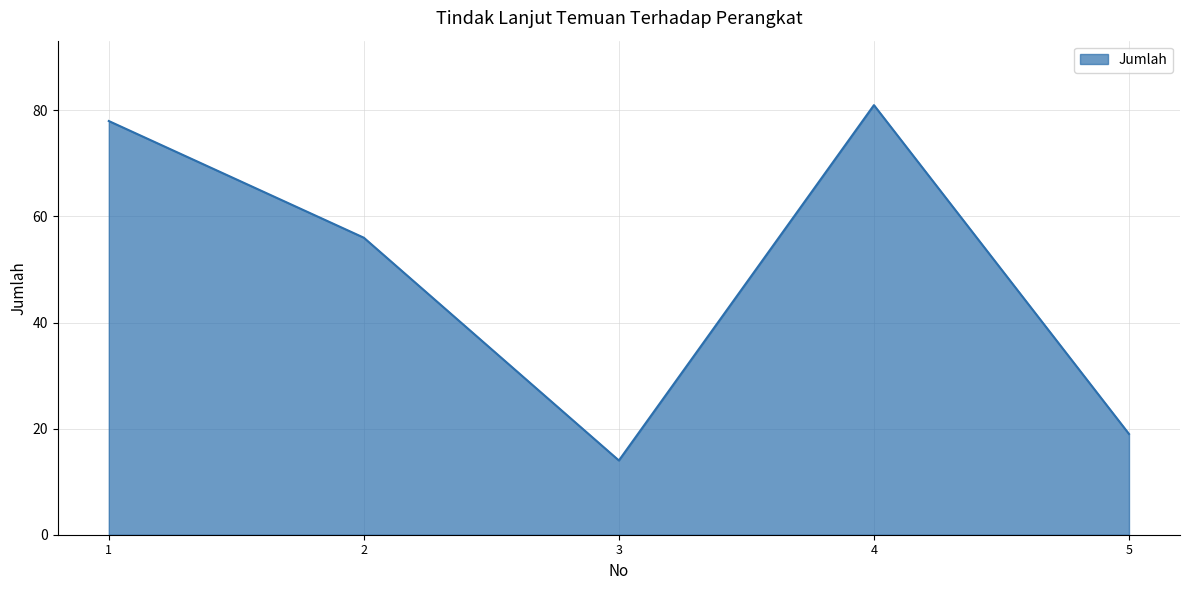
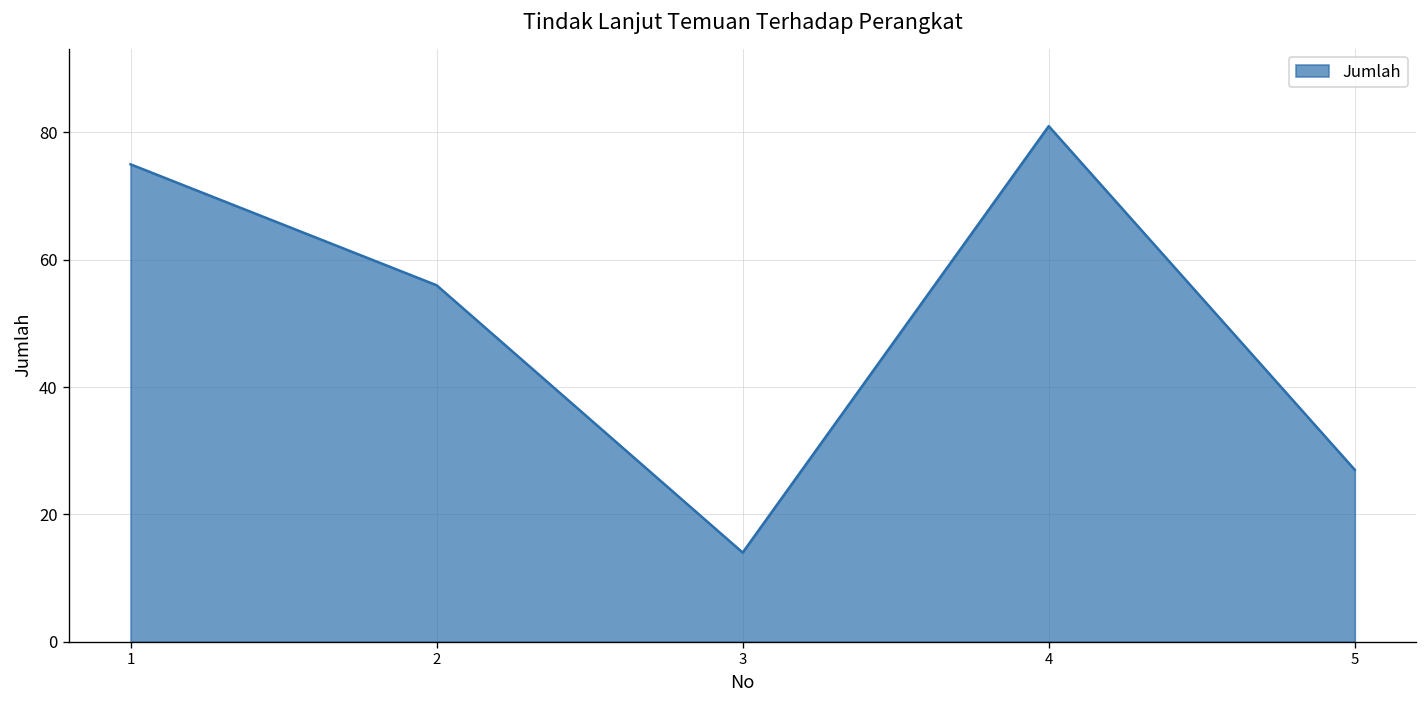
  {
-   "1": 78,
+   "1": 75,
    "2": 56,
    "3": 14,
    "4": 81,
-   "5": 19
+   "5": 27
  }
